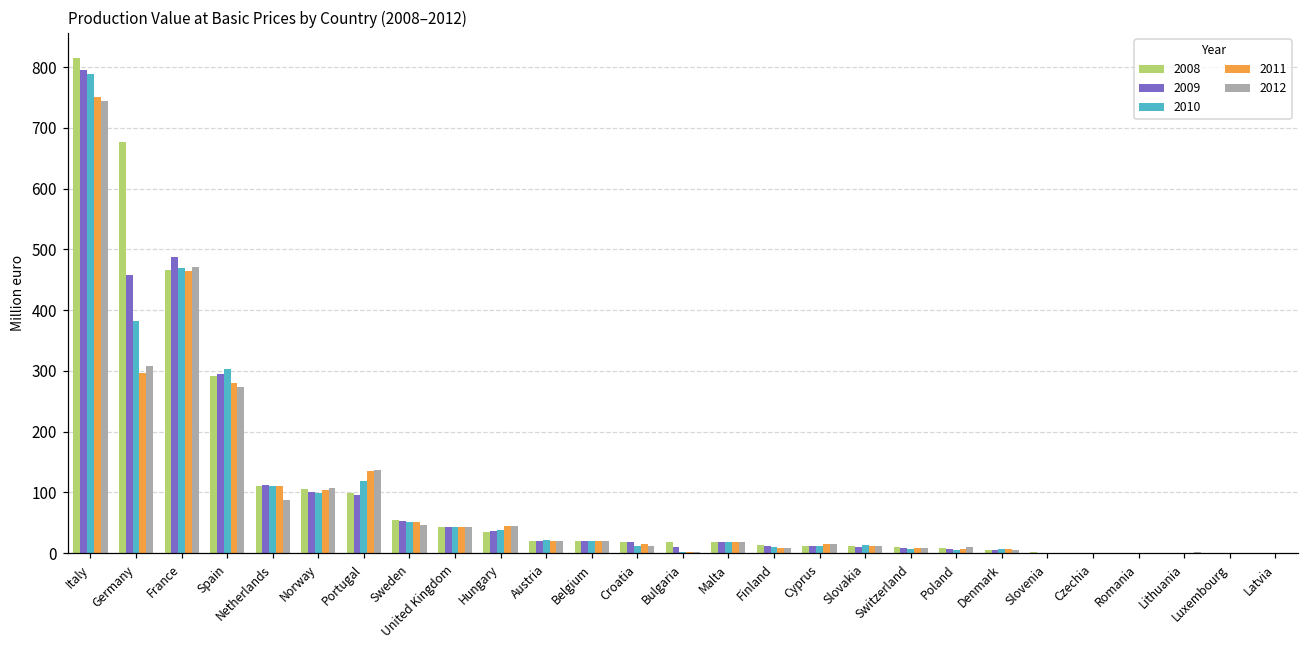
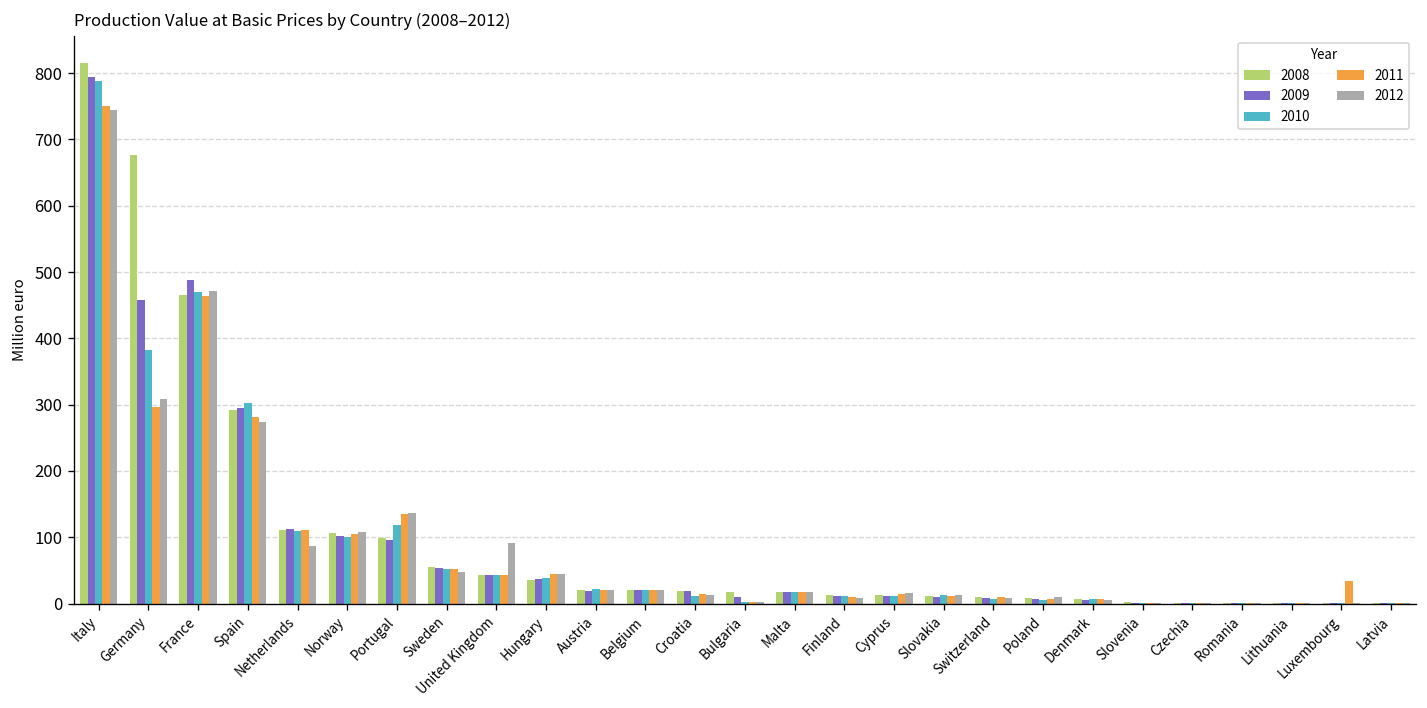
  {
    "2008": {
      "Italy": 820,
      "Germany": 680,
      "France": 470,
      "Spain": 290,
      "Netherlands": 110,
      "Norway": 110,
      "Portugal": 100,
      "Sweden": 60,
      "United Kingdom": 40,
      "Hungary": 30,
      "Austria": 20,
      "Belgium": 20,
      "Croatia": 20,
      "Bulgaria": 20,
      "Malta": 20,
      "Finland": 10,
      "Cyprus": 10,
      "Slovakia": 10,
      "Switzerland": 10,
      "Poland": 10,
      "Denmark": 10
    },
    "2009": {
      "Italy": 790,
      "Germany": 460,
      "France": 490,
      "Spain": 300,
      "Netherlands": 110,
      "Norway": 100,
      "Portugal": 100,
      "Sweden": 50,
      "United Kingdom": 40,
      "Hungary": 40,
      "Austria": 20,
      "Belgium": 20,
      "Croatia": 20,
      "Bulgaria": 10,
      "Malta": 20,
      "Finland": 10,
      "Cyprus": 10,
      "Slovakia": 10,
      "Switzerland": 10,
      "Poland": 10,
      "Denmark": 10
    },
    "2010": {
      "Italy": 790,
      "Germany": 380,
      "France": 470,
      "Spain": 300,
      "Netherlands": 110,
      "Norway": 100,
      "Portugal": 120,
      "Sweden": 50,
      "United Kingdom": 40,
      "Hungary": 40,
      "Austria": 20,
      "Belgium": 20,
      "Croatia": 10,
      "Malta": 20,
      "Finland": 10,
      "Cyprus": 10,
      "Slovakia": 10,
      "Switzerland": 10,
      "Poland": 10,
      "Denmark": 10
    },
    "2011": {
      "Italy": 750,
      "Germany": 300,
      "France": 460,
      "Spain": 280,
      "Netherlands": 110,
      "Norway": 100,
      "Portugal": 140,
      "Sweden": 50,
      "United Kingdom": 40,
      "Hungary": 40,
      "Austria": 20,
      "Belgium": 20,
      "Croatia": 10,
      "Malta": 20,
      "Finland": 10,
      "Cyprus": 10,
      "Slovakia": 10,
      "Switzerland": 10,
      "Poland": 10,
      "Denmark": 10,
-     "Luxembourg": 0
+     "Luxembourg": 30
    },
    "2012": {
      "Italy": 740,
      "Germany": 310,
      "France": 470,
      "Spain": 270,
      "Netherlands": 90,
      "Norway": 110,
      "Portugal": 140,
      "Sweden": 50,
-     "United Kingdom": 40,
+     "United Kingdom": 90,
      "Hungary": 50,
      "Austria": 20,
      "Belgium": 20,
      "Croatia": 10,
      "Malta": 20,
      "Finland": 10,
      "Cyprus": 20,
      "Slovakia": 10,
      "Switzerland": 10,
      "Poland": 10,
      "Denmark": 10
    }
  }
